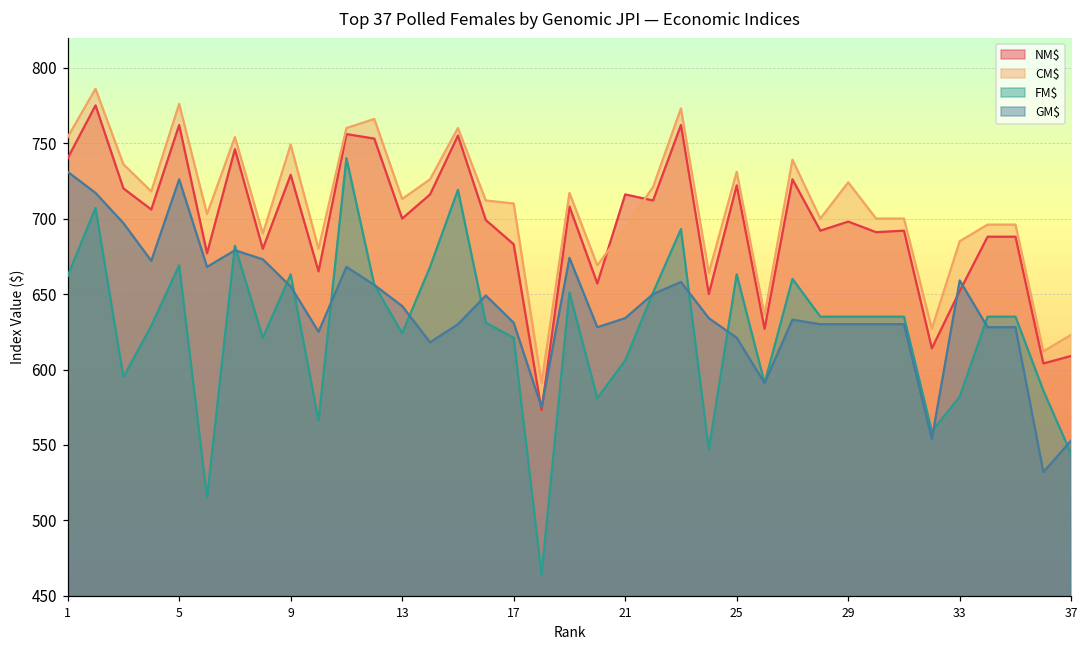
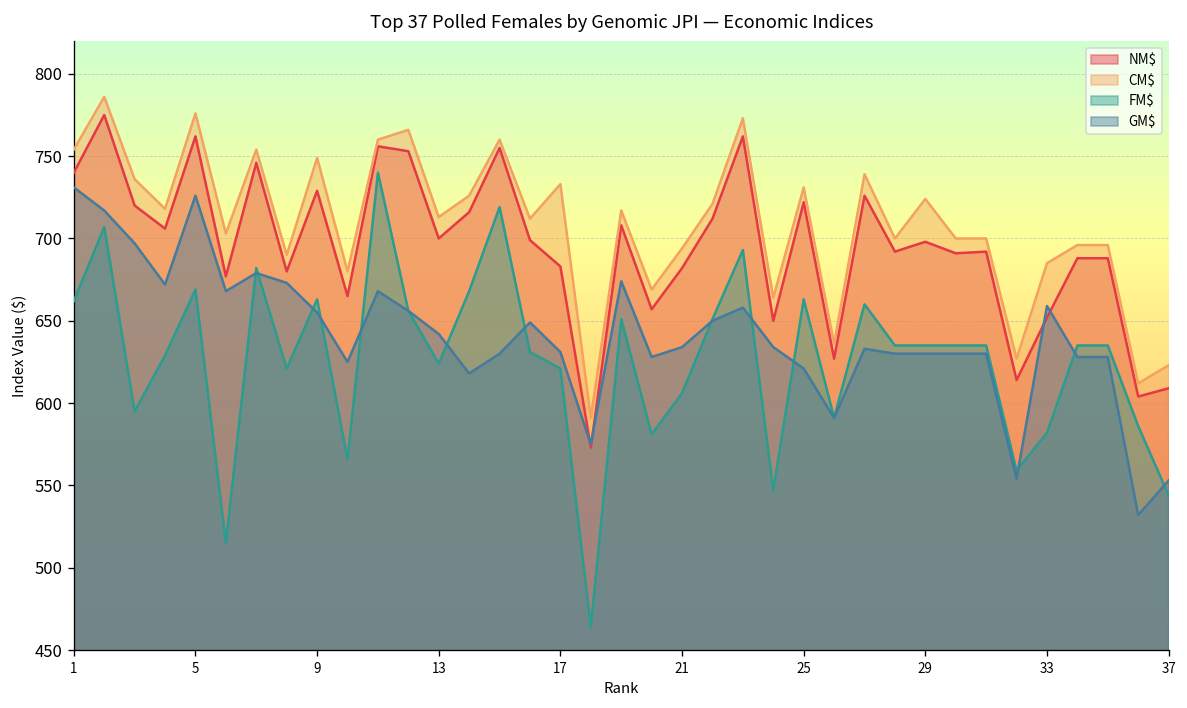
  {
    "NM$": {
      "1": 740,
      "5": 762,
      "9": 729,
      "13": 700,
      "17": 683,
-     "21": 716,
+     "21": 682,
      "25": 722,
      "29": 698,
      "33": 652,
      "37": 609
    },
    "CM$": {
      "1": 754,
      "5": 776,
      "9": 749,
      "13": 713,
-     "17": 710,
+     "17": 733,
      "21": 694,
      "25": 731,
      "29": 724,
      "33": 685,
      "37": 623
    }
  }
